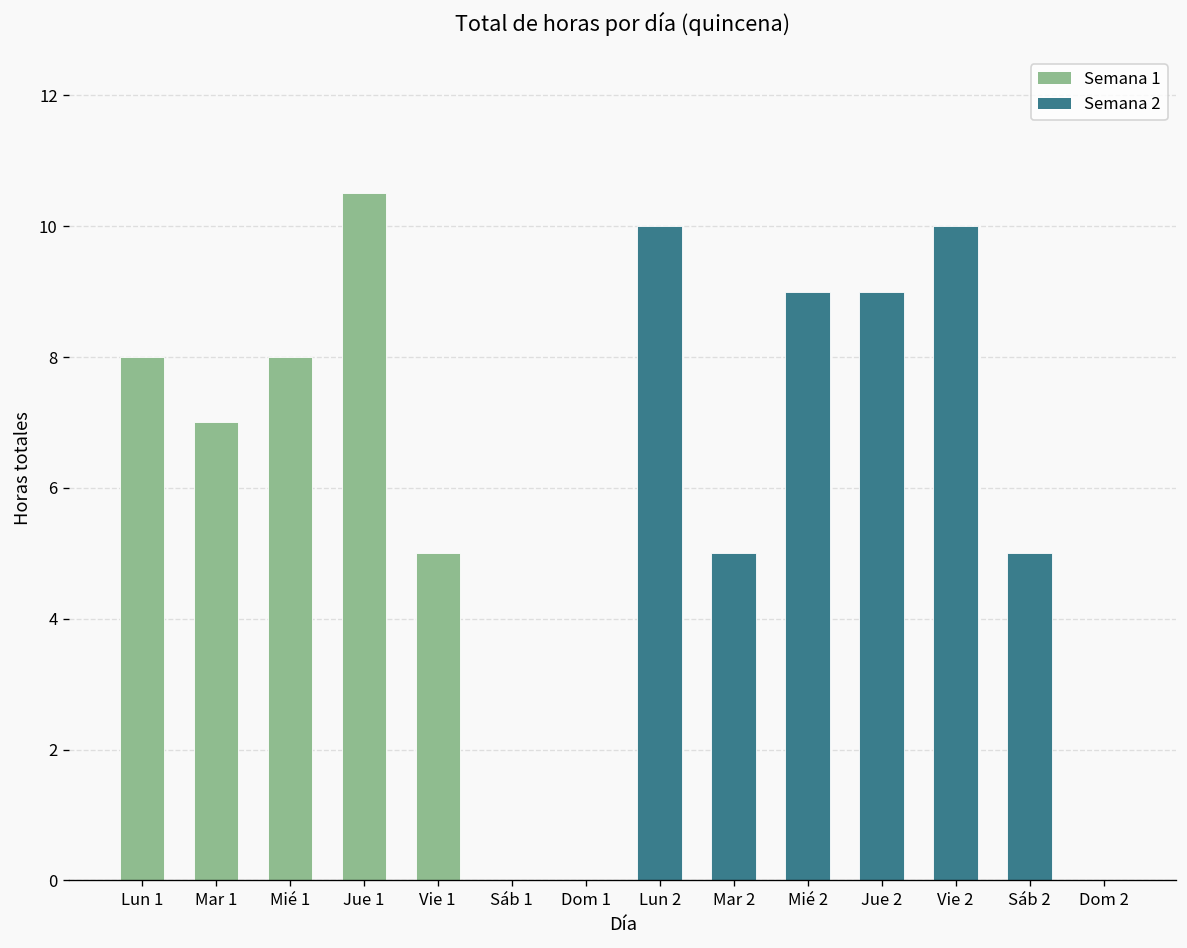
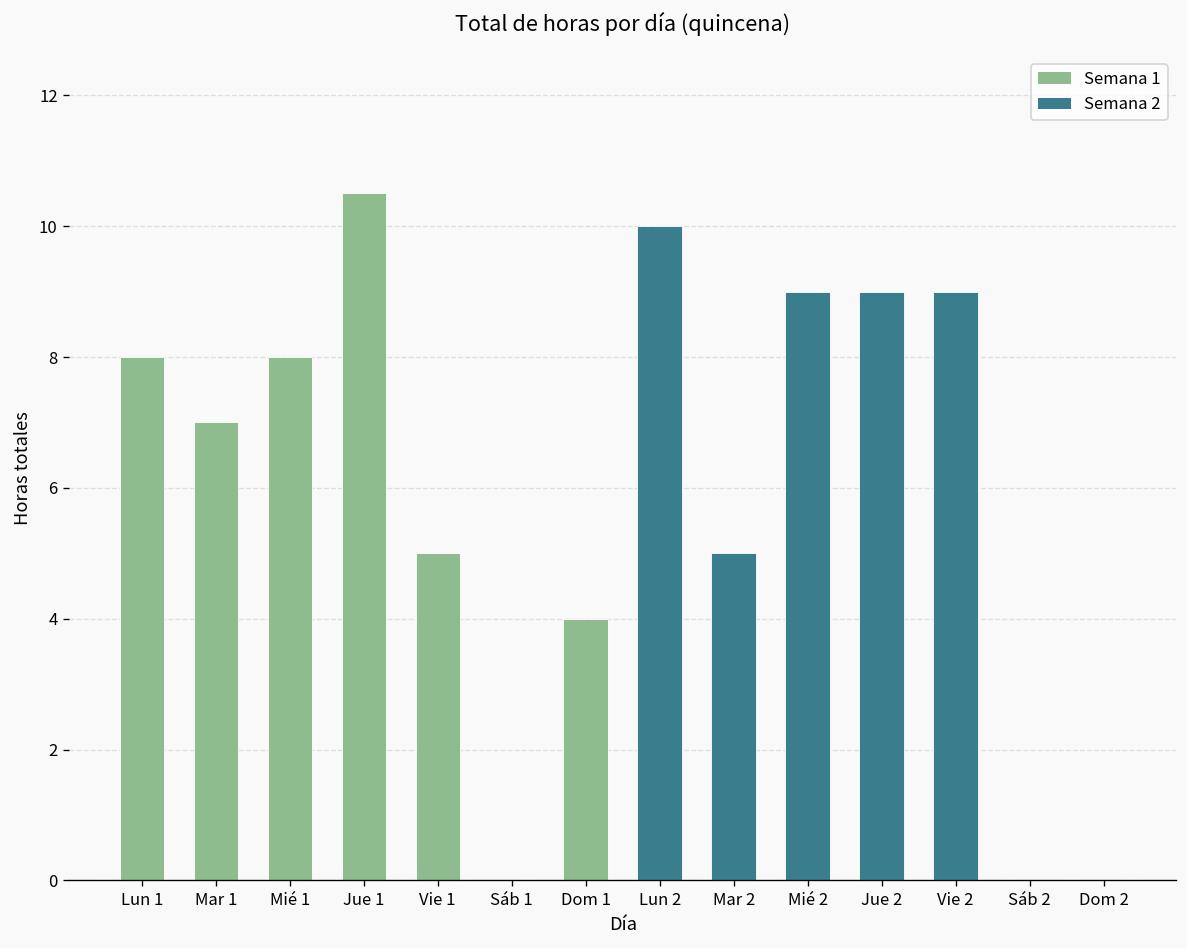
  {
    "Lun 1": 8,
    "Mar 1": 7,
    "Mié 1": 8,
    "Jue 1": 10.5,
    "Vie 1": 5,
    "Sáb 1": 0,
-   "Dom 1": 0,
+   "Dom 1": 4,
    "Lun 2": 10,
    "Mar 2": 5,
    "Mié 2": 9,
    "Jue 2": 9,
-   "Vie 2": 10,
-   "Sáb 2": 5,
+   "Vie 2": 9,
+   "Sáb 2": 0,
    "Dom 2": 0
  }
